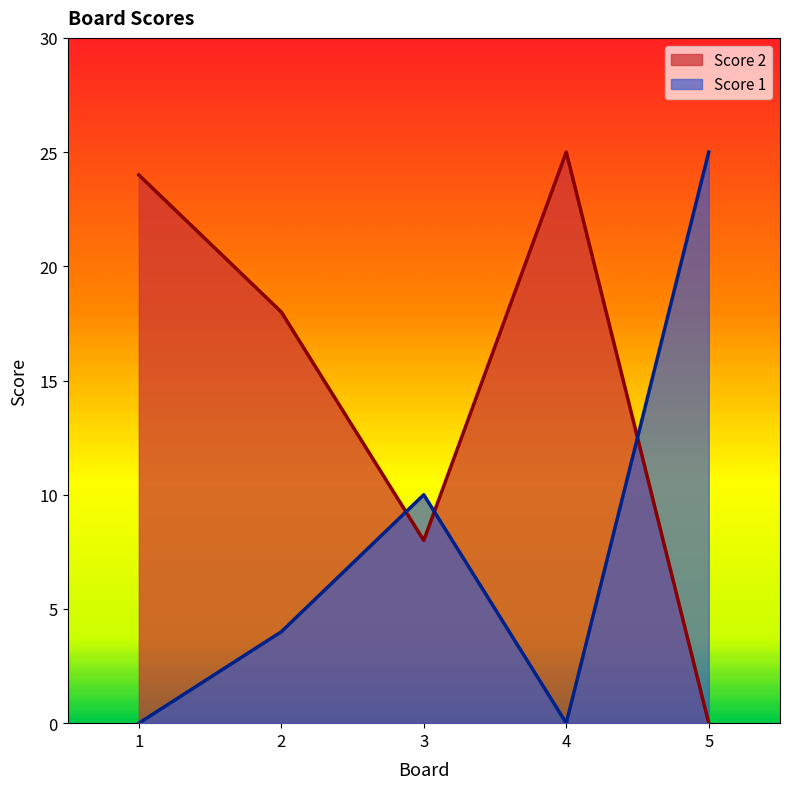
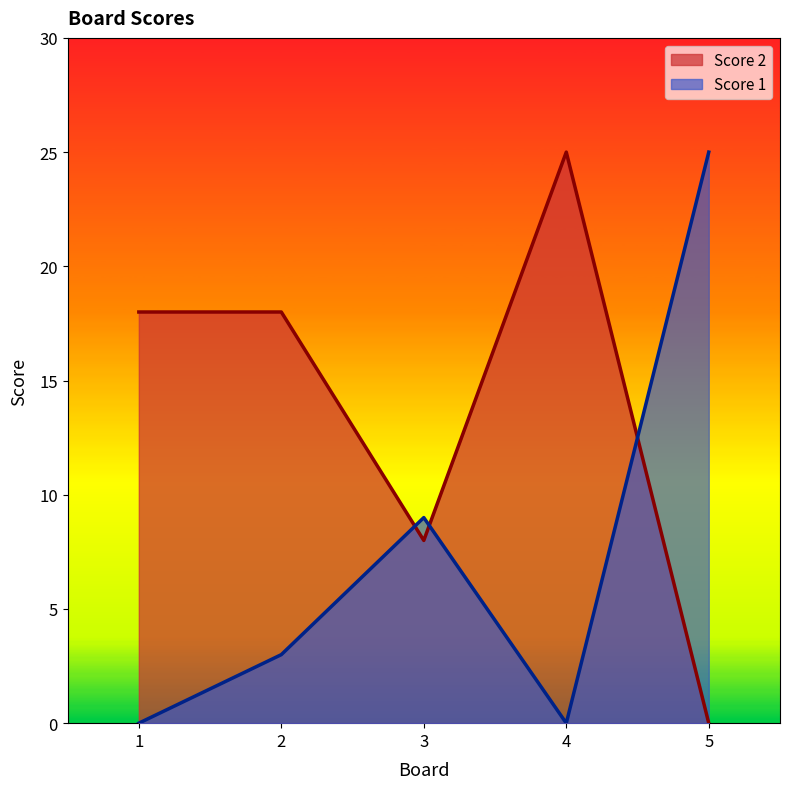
  {
    "Score 2": {
-     "1": 24,
+     "1": 18,
      "2": 18,
      "3": 8,
      "4": 25,
      "5": 0
    },
    "Score 1": {
      "1": 0,
-     "2": 4,
-     "3": 10,
+     "2": 3,
+     "3": 9,
      "4": 0,
      "5": 25
    }
  }
